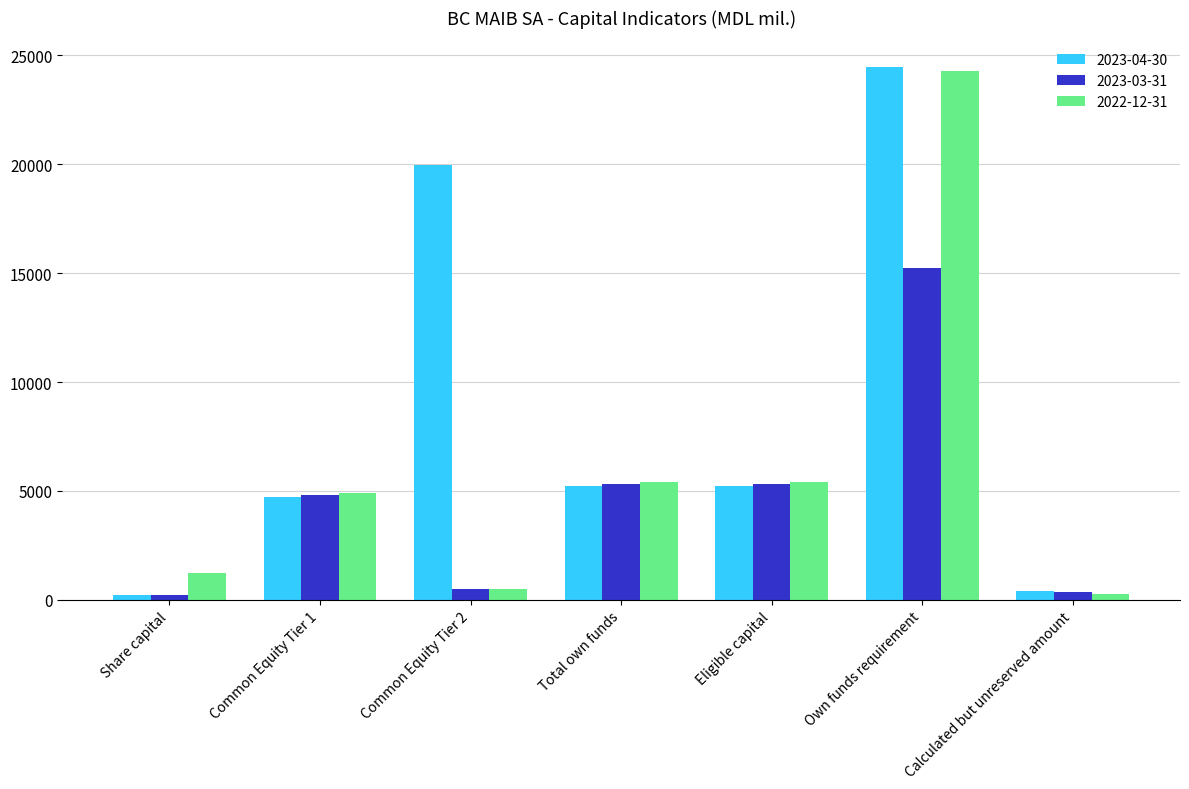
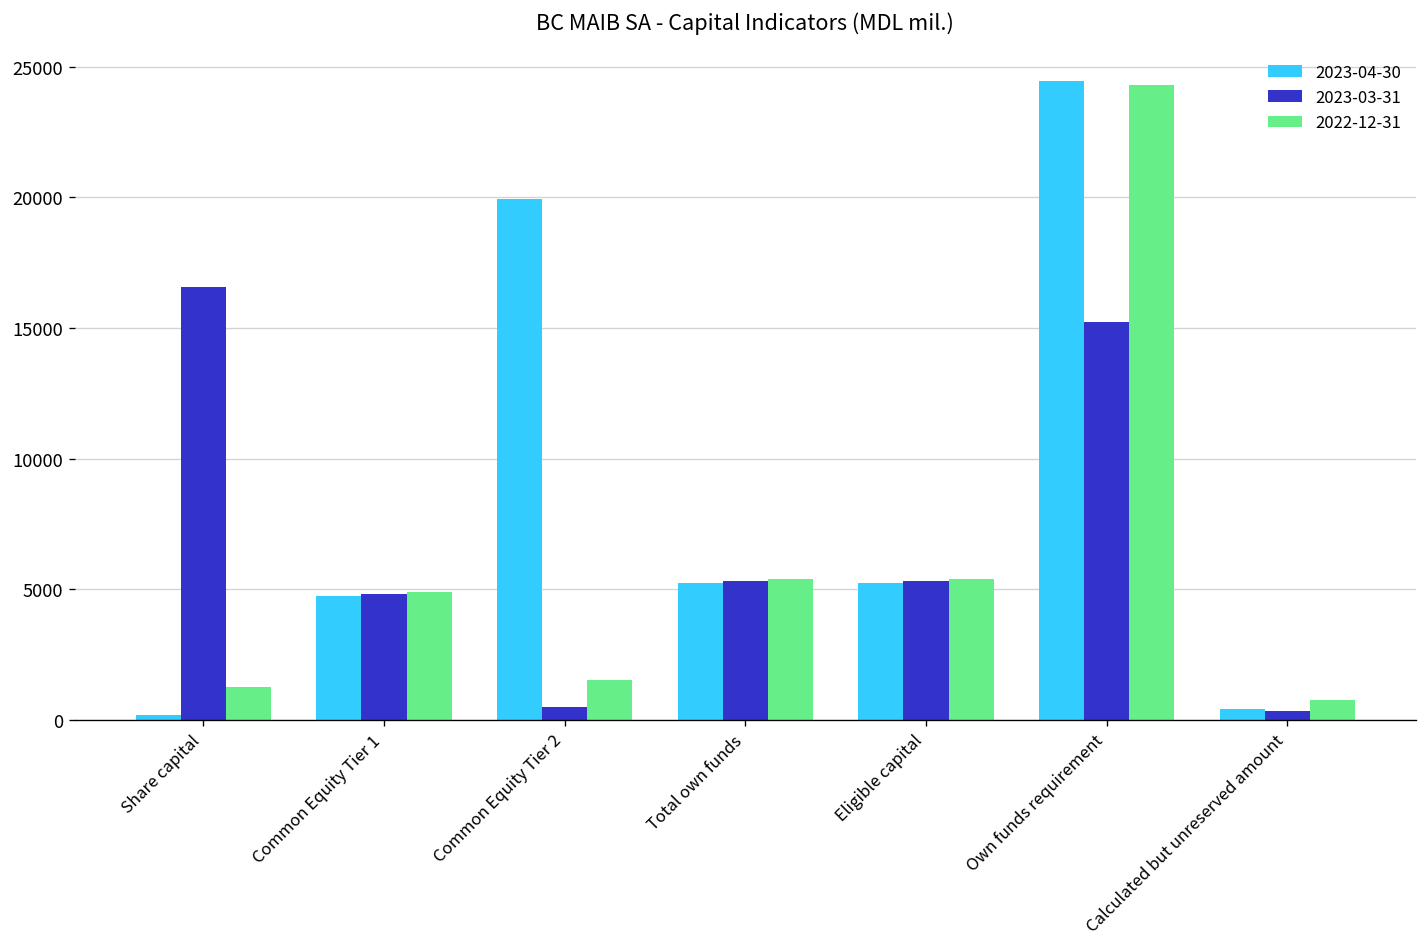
  {
    "2023-04-30": {
      "Share capital": 200,
      "Common Equity Tier 1": 4700,
      "Common Equity Tier 2": 19900,
      "Total own funds": 5200,
      "Eligible capital": 5200,
      "Own funds requirement": 24500,
      "Calculated but unreserved amount": 400
    },
    "2023-03-31": {
-     "Share capital": 200,
+     "Share capital": 16600,
      "Common Equity Tier 1": 4800,
      "Common Equity Tier 2": 500,
      "Total own funds": 5300,
      "Eligible capital": 5300,
      "Own funds requirement": 15200,
      "Calculated but unreserved amount": 300
    },
    "2022-12-31": {
      "Share capital": 1300,
      "Common Equity Tier 1": 4900,
-     "Common Equity Tier 2": 500,
+     "Common Equity Tier 2": 1500,
      "Total own funds": 5400,
      "Eligible capital": 5400,
      "Own funds requirement": 24300,
-     "Calculated but unreserved amount": 300
+     "Calculated but unreserved amount": 800
    }
  }
